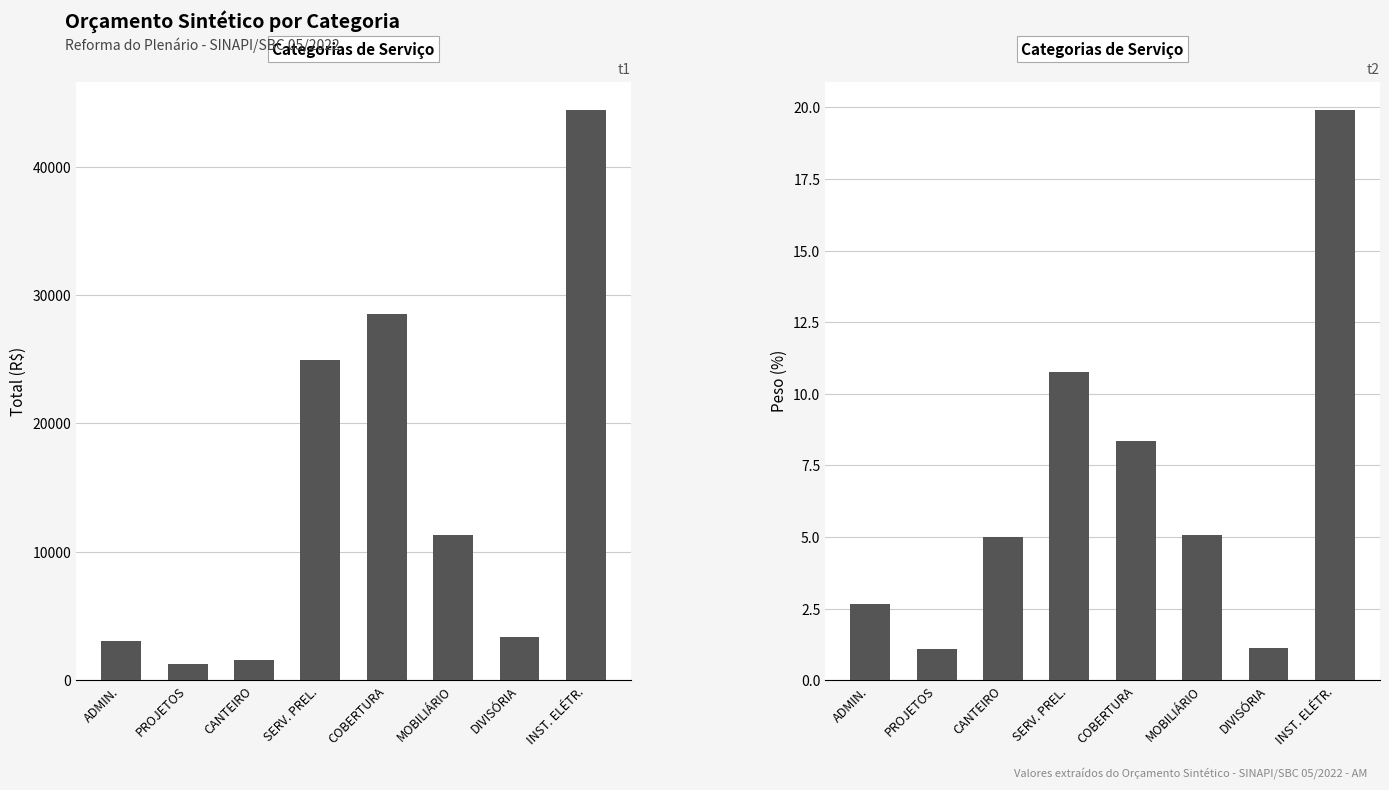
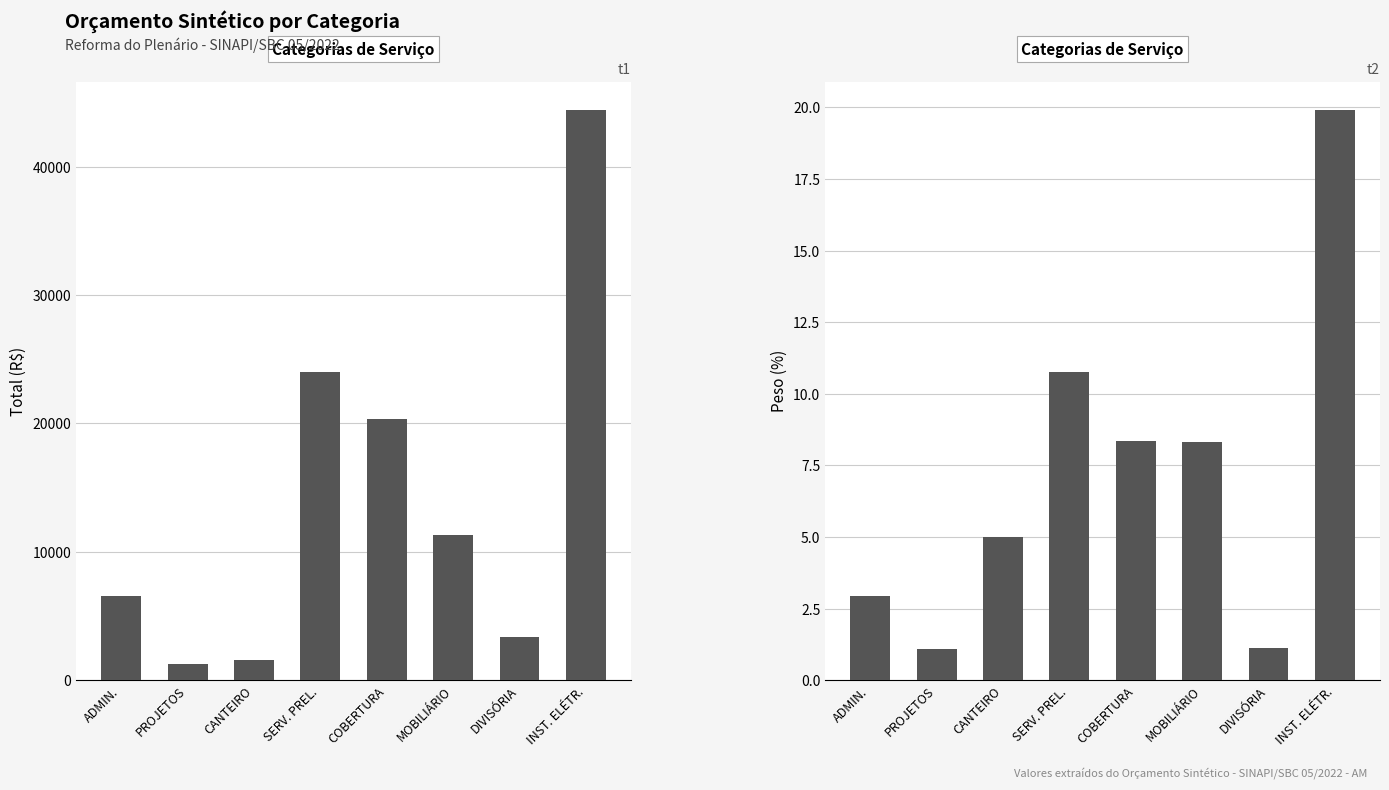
  {
    "t1": {
-     "ADMIN.": 3000,
+     "ADMIN.": 6500,
      "PROJETOS": 1300,
      "CANTEIRO": 1600,
-     "SERV. PREL.": 24900,
-     "COBERTURA": 28500,
+     "SERV. PREL.": 24000,
+     "COBERTURA": 20400,
      "MOBILIÁRIO": 11300,
      "DIVISÓRIA": 3400,
      "INST. ELÉTR.": 44400
    },
    "t2": {
-     "ADMIN.": 2.6,
+     "ADMIN.": 2.9,
      "PROJETOS": 1.1,
      "CANTEIRO": 5.0,
      "SERV. PREL.": 10.8,
      "COBERTURA": 8.3,
-     "MOBILIÁRIO": 5.1,
+     "MOBILIÁRIO": 8.3,
      "DIVISÓRIA": 1.1,
      "INST. ELÉTR.": 19.9
    }
  }
